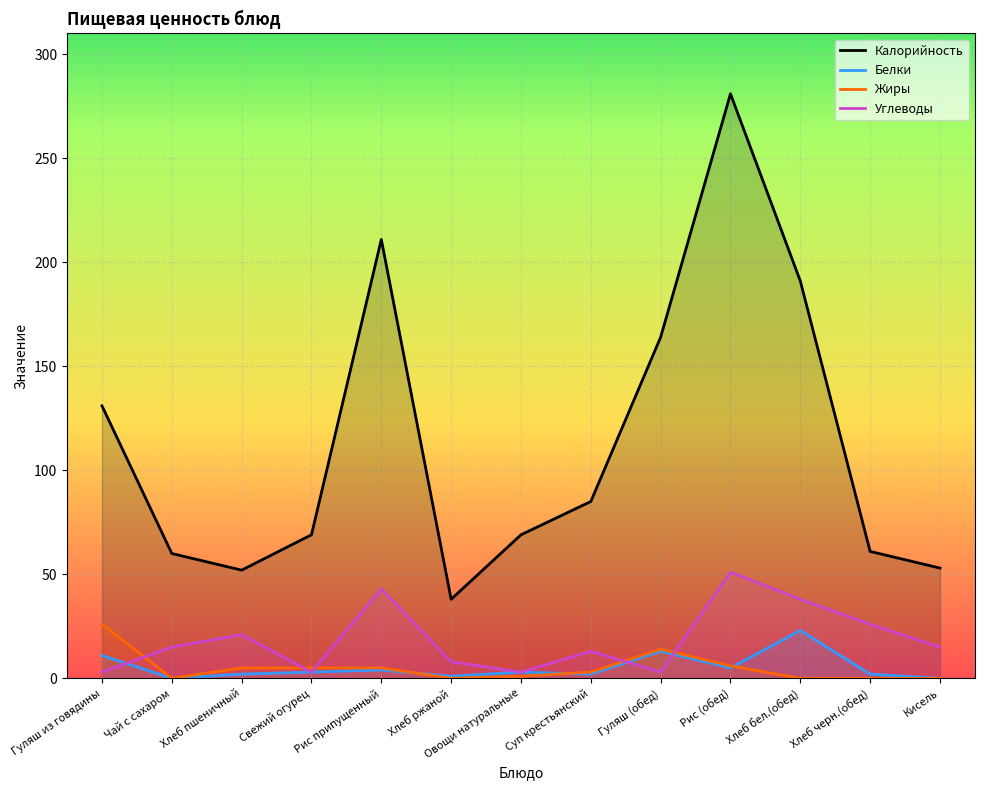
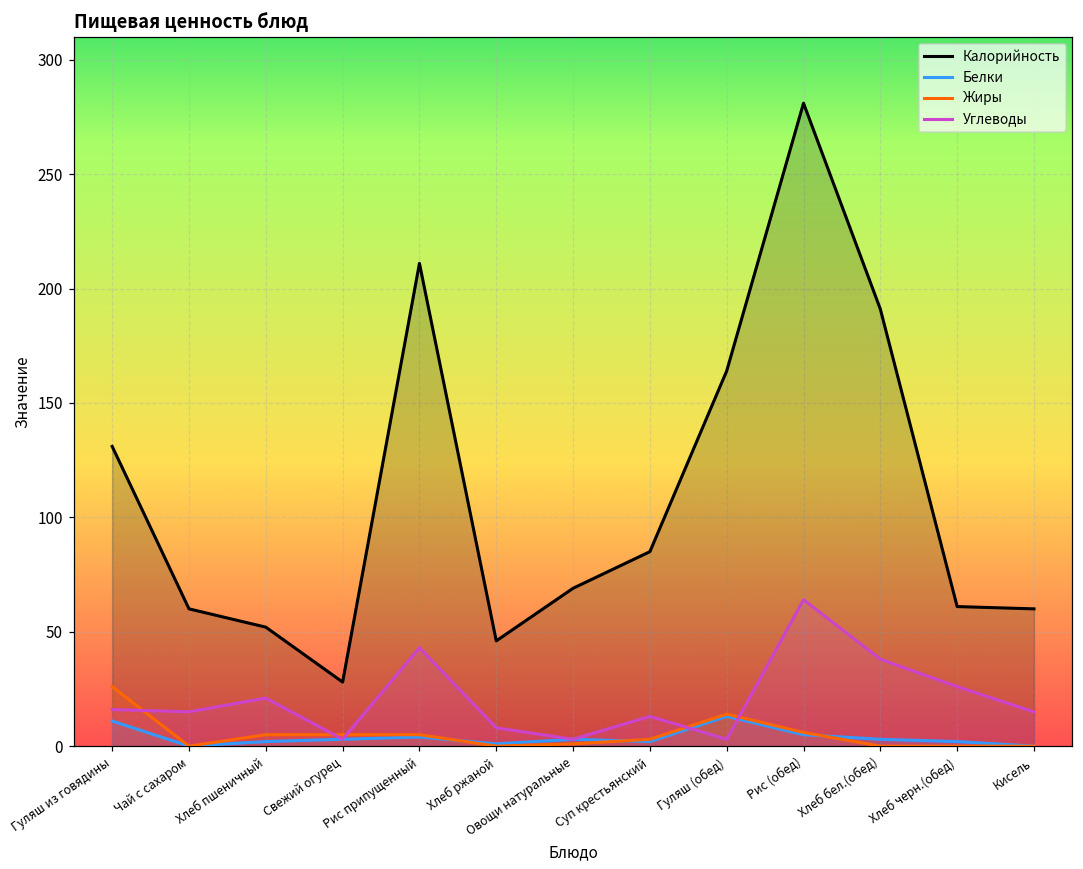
  {
    "Калорийность": {
      "Гуляш из говядины": 131,
      "Чай с сахаром": 60,
      "Хлеб пшеничный": 52,
-     "Свежий огурец": 69,
+     "Свежий огурец": 28,
      "Рис припущенный": 211,
-     "Хлеб ржаной": 38,
+     "Хлеб ржаной": 46,
      "Овощи натуральные": 69,
      "Суп крестьянский": 85,
      "Гуляш (обед)": 164,
      "Рис (обед)": 281,
      "Хлеб бел.(обед)": 191,
      "Хлеб черн.(обед)": 61,
-     "Кисель": 53
+     "Кисель": 60
    },
    "Белки": {
      "Гуляш из говядины": 11,
      "Хлеб пшеничный": 2,
-     "Хлеб бел.(обед)": 23,
+     "Хлеб бел.(обед)": 3,
      "Хлеб черн.(обед)": 2
    },
    "Жиры": {
      "Гуляш из говядины": 26,
      "Хлеб пшеничный": 5,
      "Свежий огурец": 5,
      "Овощи натуральные": 1,
      "Хлеб бел.(обед)": 0,
      "Хлеб черн.(обед)": 0
    },
    "Углеводы": {
-     "Гуляш из говядины": 3,
+     "Гуляш из говядины": 16,
      "Чай с сахаром": 15,
      "Хлеб пшеничный": 21,
      "Рис припущенный": 43,
      "Хлеб ржаной": 8,
      "Суп крестьянский": 13,
      "Гуляш (обед)": 3,
-     "Рис (обед)": 51,
+     "Рис (обед)": 64,
      "Хлеб бел.(обед)": 38,
      "Хлеб черн.(обед)": 26,
      "Кисель": 15
    }
  }
